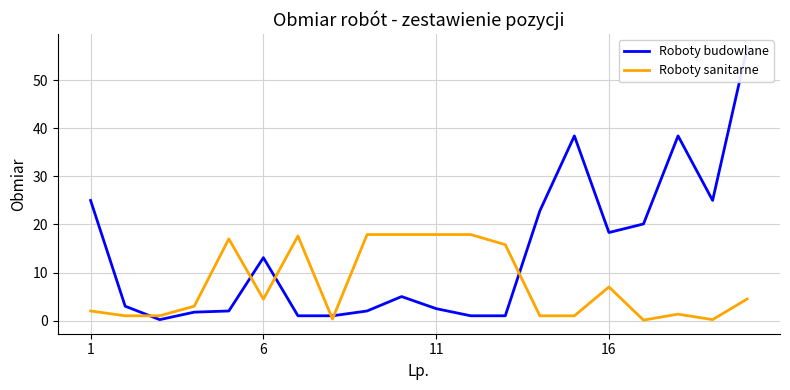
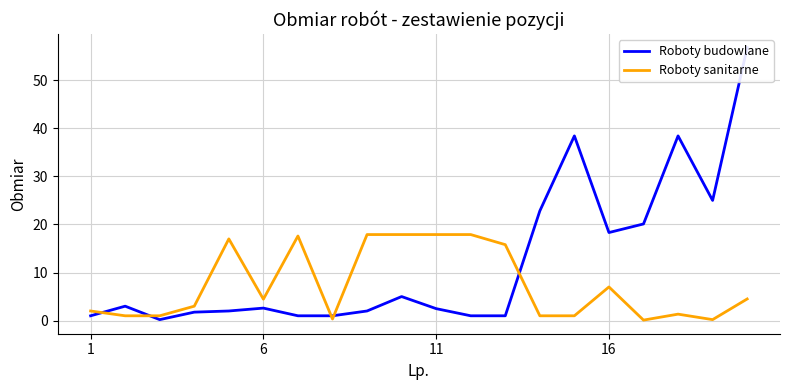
  {
    "Roboty budowlane": {
-     "1": 25,
-     "6": 13,
+     "1": 1,
+     "6": 3,
      "11": 2,
      "16": 18
    },
    "Roboty sanitarne": {
      "1": 2,
      "6": 4,
      "11": 18,
      "16": 7
    }
  }
